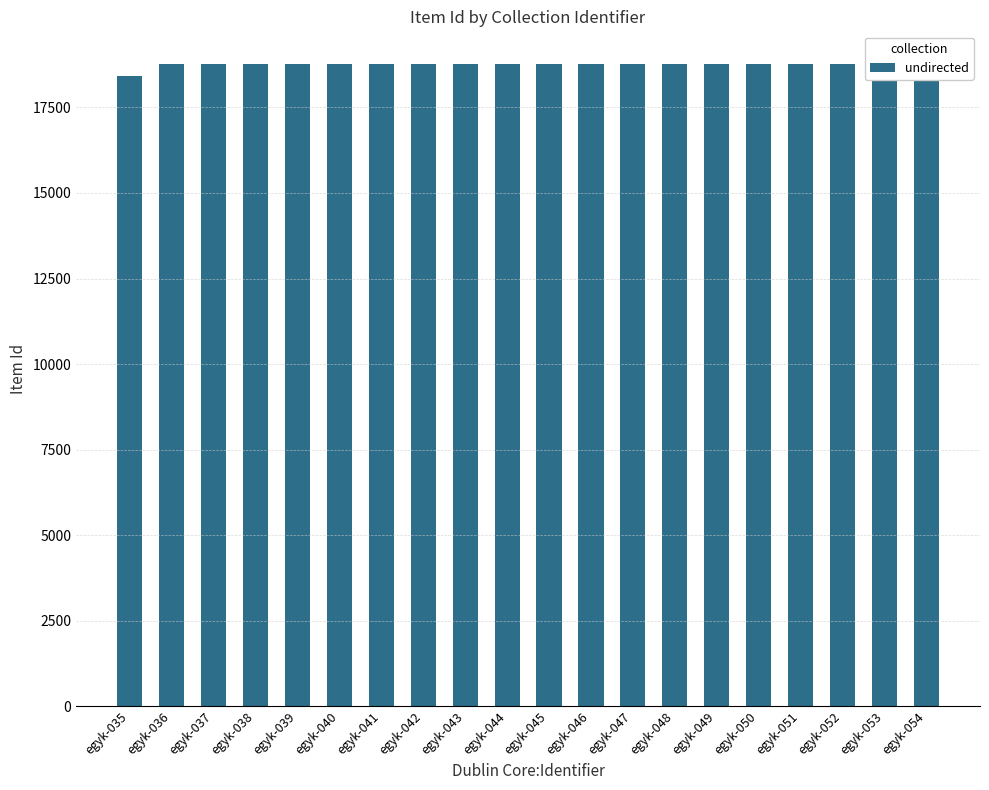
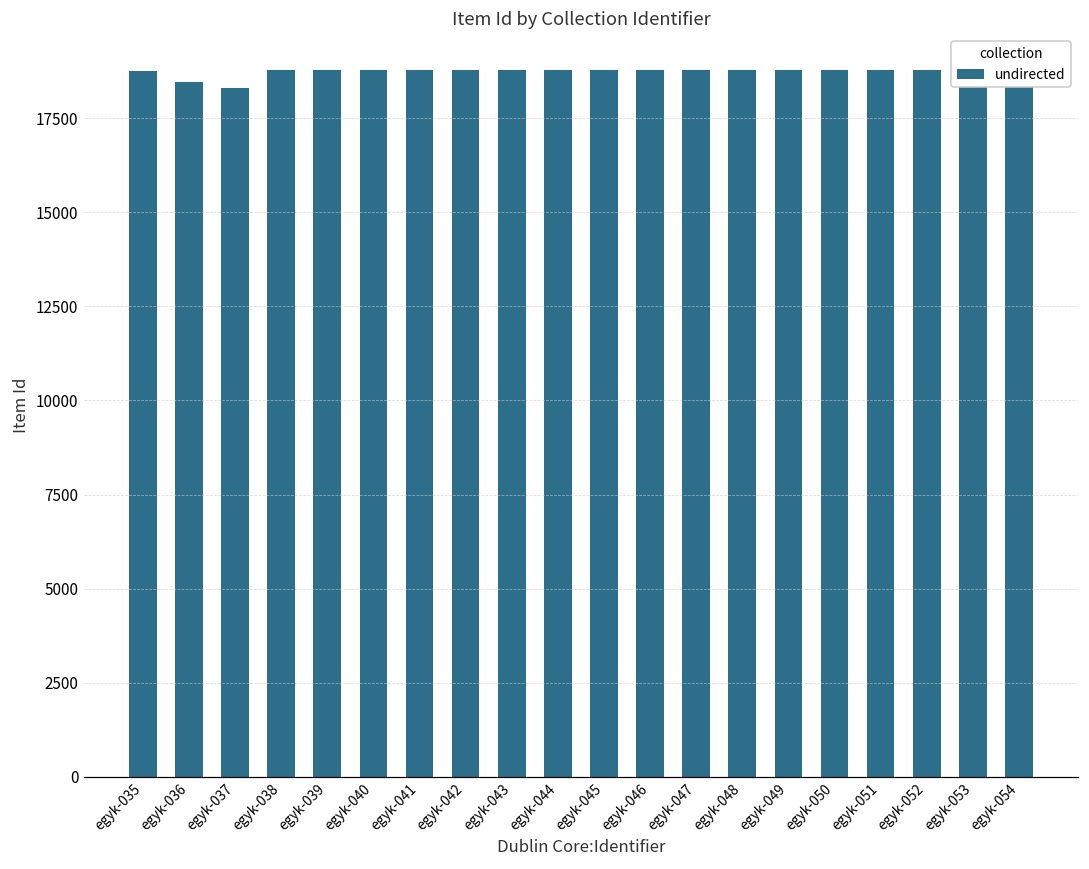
  {
-   "egyk-035": 18400,
-   "egyk-036": 18800,
-   "egyk-037": 18800,
+   "egyk-035": 18800,
+   "egyk-036": 18500,
+   "egyk-037": 18300,
    "egyk-038": 18800,
    "egyk-039": 18800,
    "egyk-040": 18800,
    "egyk-041": 18800,
    "egyk-042": 18800,
    "egyk-043": 18800,
    "egyk-044": 18800,
    "egyk-045": 18800,
    "egyk-046": 18800,
    "egyk-047": 18800,
    "egyk-048": 18800,
    "egyk-049": 18800,
    "egyk-050": 18800,
    "egyk-051": 18800,
    "egyk-052": 18800
  }
